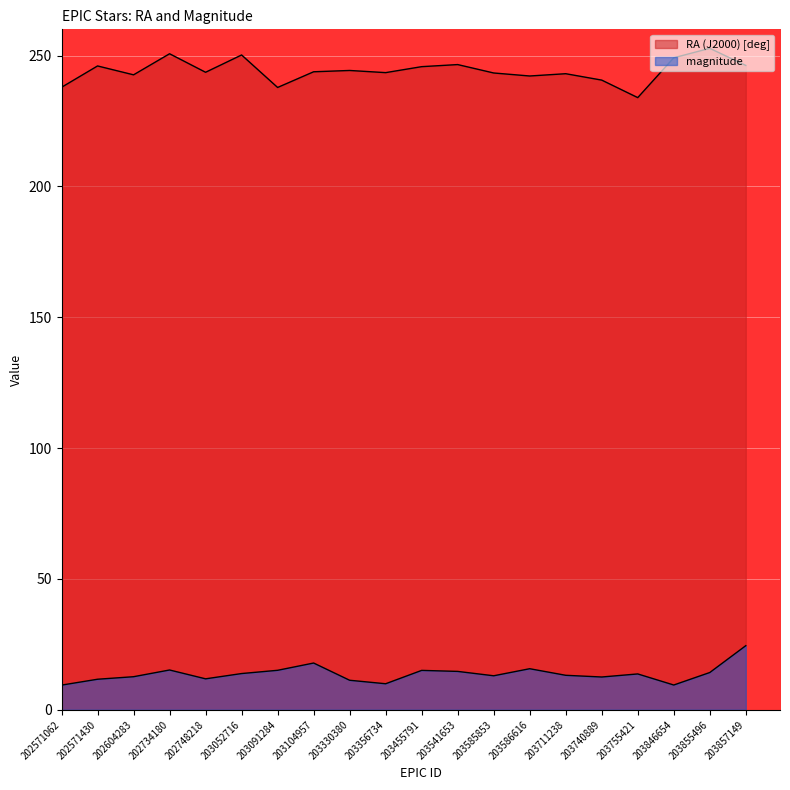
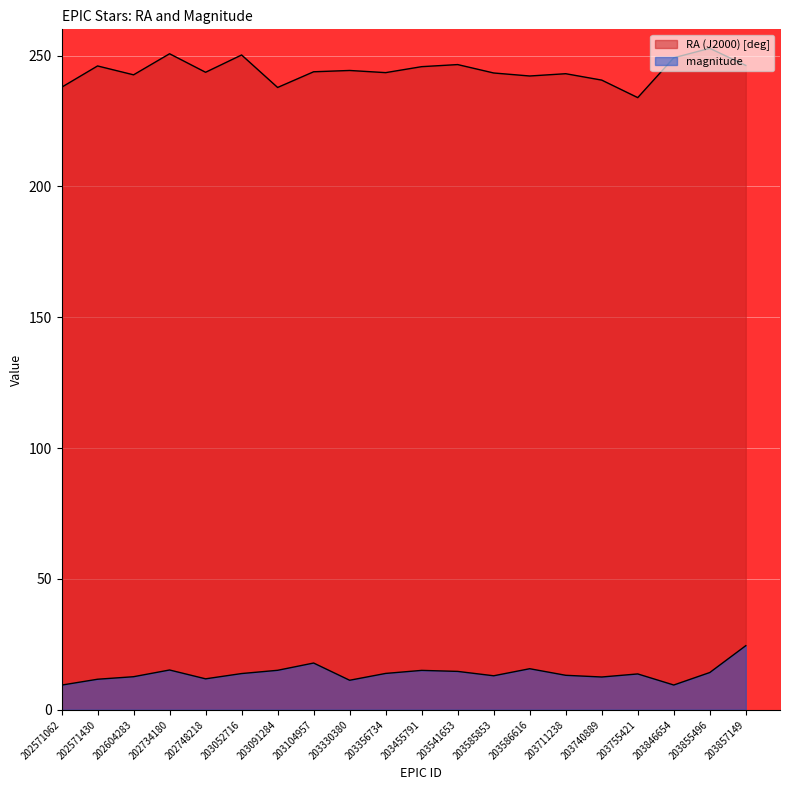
  {
    "RA (J2000) [deg]": {
      "202571062": 238,
      "202571430": 246,
      "202604283": 243,
      "202734180": 251,
      "202748218": 244,
      "203052716": 250,
      "203091284": 238,
      "203104957": 244,
      "203330380": 244,
      "203356734": 243,
      "203455791": 246,
      "203541653": 247,
      "203585853": 243,
      "203586616": 242,
      "203711238": 243,
      "203740889": 241,
      "203755421": 234
    },
    "magnitude": {
      "202571062": 9,
      "202571430": 12,
      "202604283": 13,
      "202734180": 15,
      "202748218": 12,
      "203052716": 14,
      "203091284": 15,
      "203104957": 18,
      "203330380": 11,
-     "203356734": 10,
+     "203356734": 14,
      "203455791": 15,
      "203541653": 15,
      "203585853": 13,
      "203586616": 16,
      "203711238": 13,
      "203740889": 13,
      "203755421": 14,
      "203846654": 9,
      "203855496": 14,
      "203857149": 24
    }
  }
